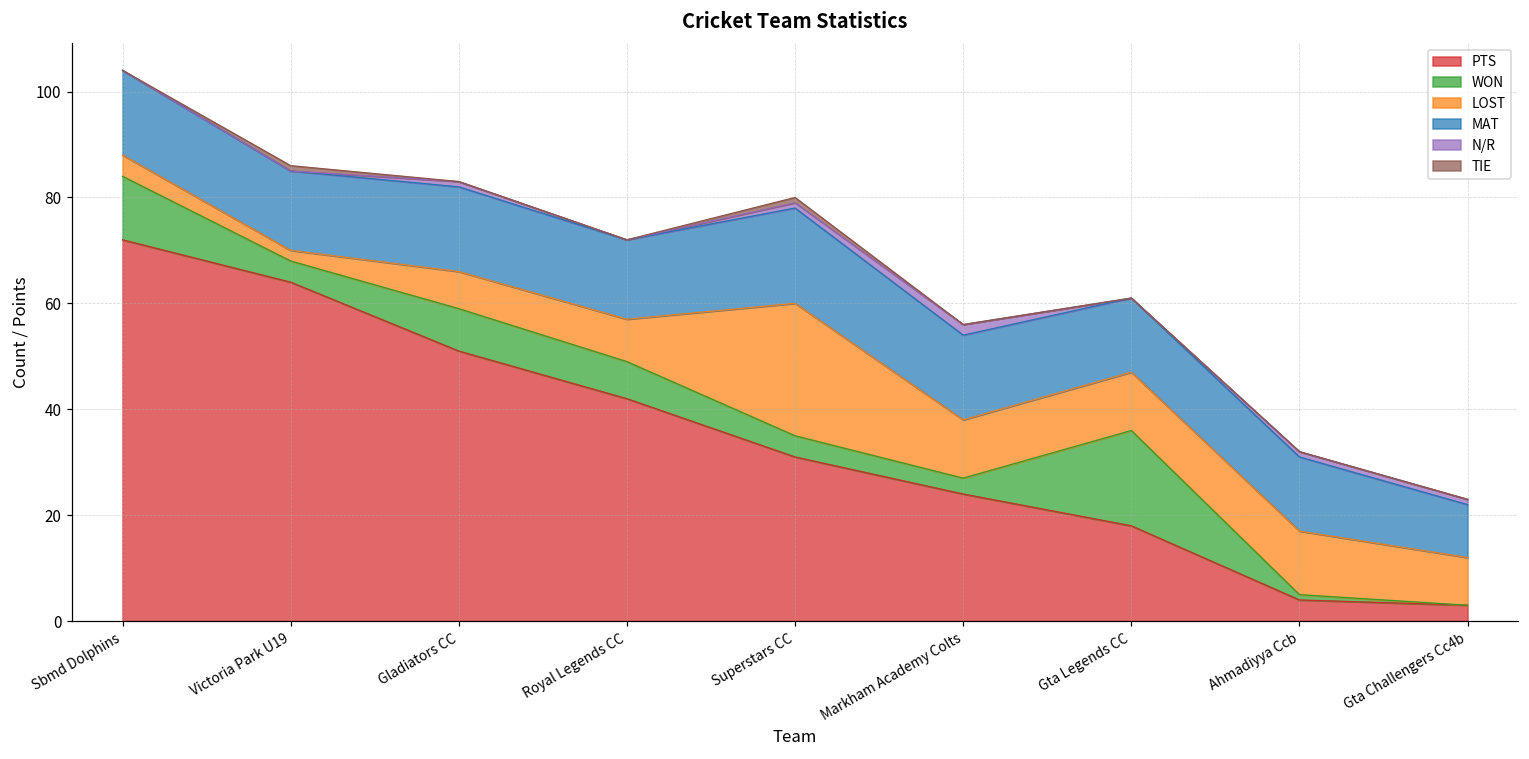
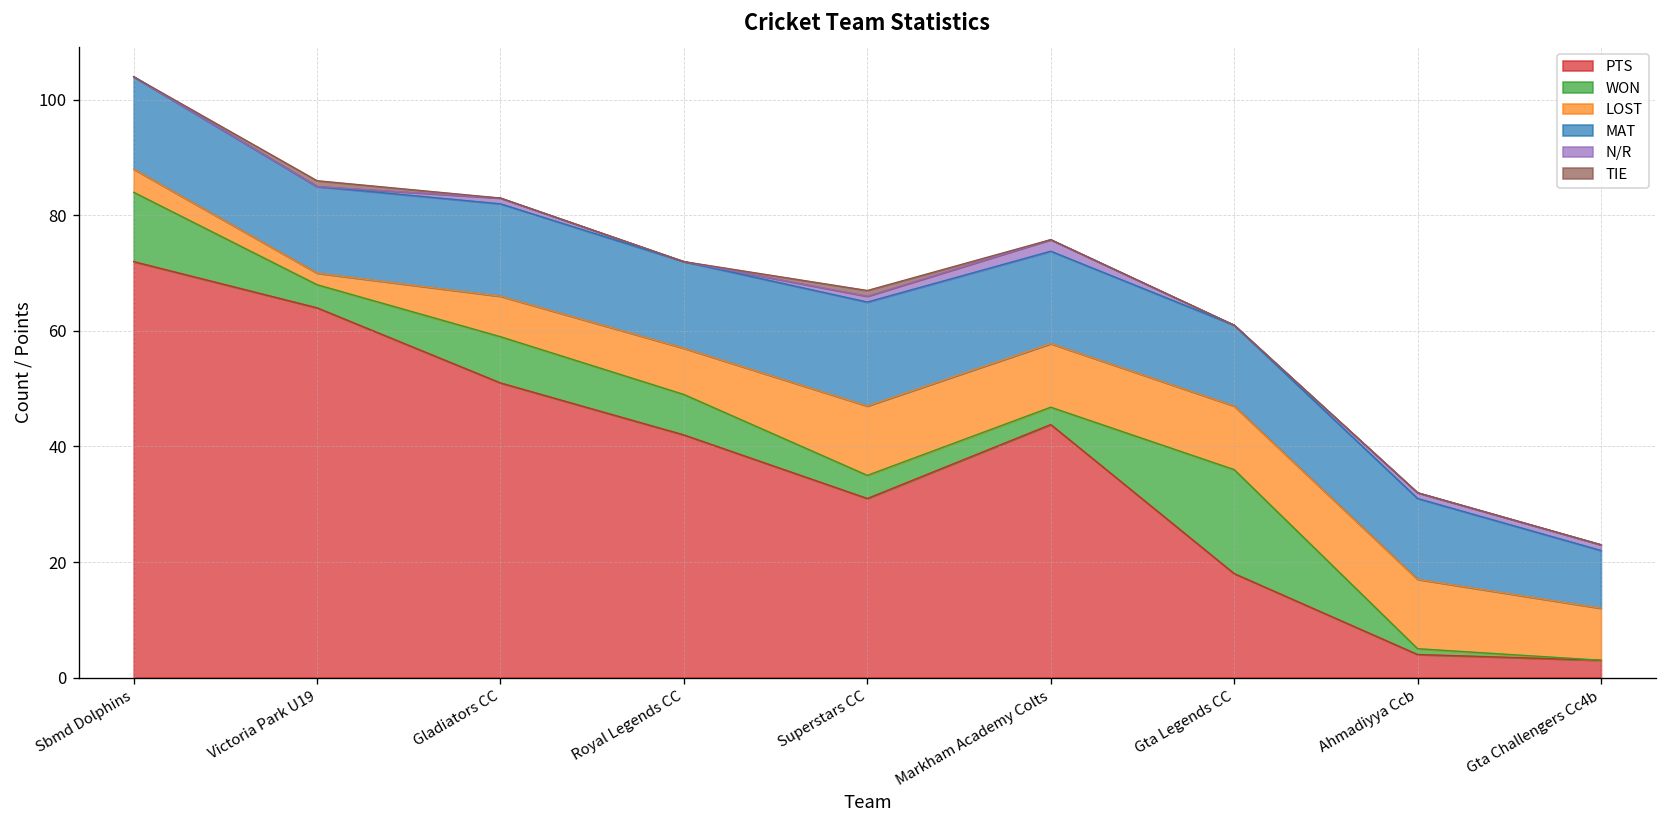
  {
    "PTS": {
      "Sbmd Dolphins": 72,
      "Victoria Park U19": 64,
      "Gladiators CC": 51,
      "Royal Legends CC": 42,
      "Superstars CC": 31,
-     "Markham Academy Colts": 24,
+     "Markham Academy Colts": 44,
      "Gta Legends CC": 18,
      "Ahmadiyya Ccb": 4
    },
    "WON": {
      "Sbmd Dolphins": 12,
      "Victoria Park U19": 4,
      "Gladiators CC": 8,
      "Royal Legends CC": 7,
      "Superstars CC": 4,
      "Markham Academy Colts": 3,
      "Gta Legends CC": 18,
      "Ahmadiyya Ccb": 1
    },
    "LOST": {
      "Sbmd Dolphins": 4,
      "Victoria Park U19": 2,
      "Gladiators CC": 7,
      "Royal Legends CC": 8,
-     "Superstars CC": 25,
+     "Superstars CC": 12,
      "Markham Academy Colts": 11,
      "Gta Legends CC": 11,
      "Ahmadiyya Ccb": 12,
      "Gta Challengers Cc4b": 9
    },
    "MAT": {
      "Gladiators CC": 16,
      "Superstars CC": 18,
      "Markham Academy Colts": 16,
      "Ahmadiyya Ccb": 14,
      "Gta Challengers Cc4b": 10
    },
    "N/R": {
      "Superstars CC": 1
    },
    "TIE": {
      "Victoria Park U19": 1,
      "Superstars CC": 1
    }
  }
